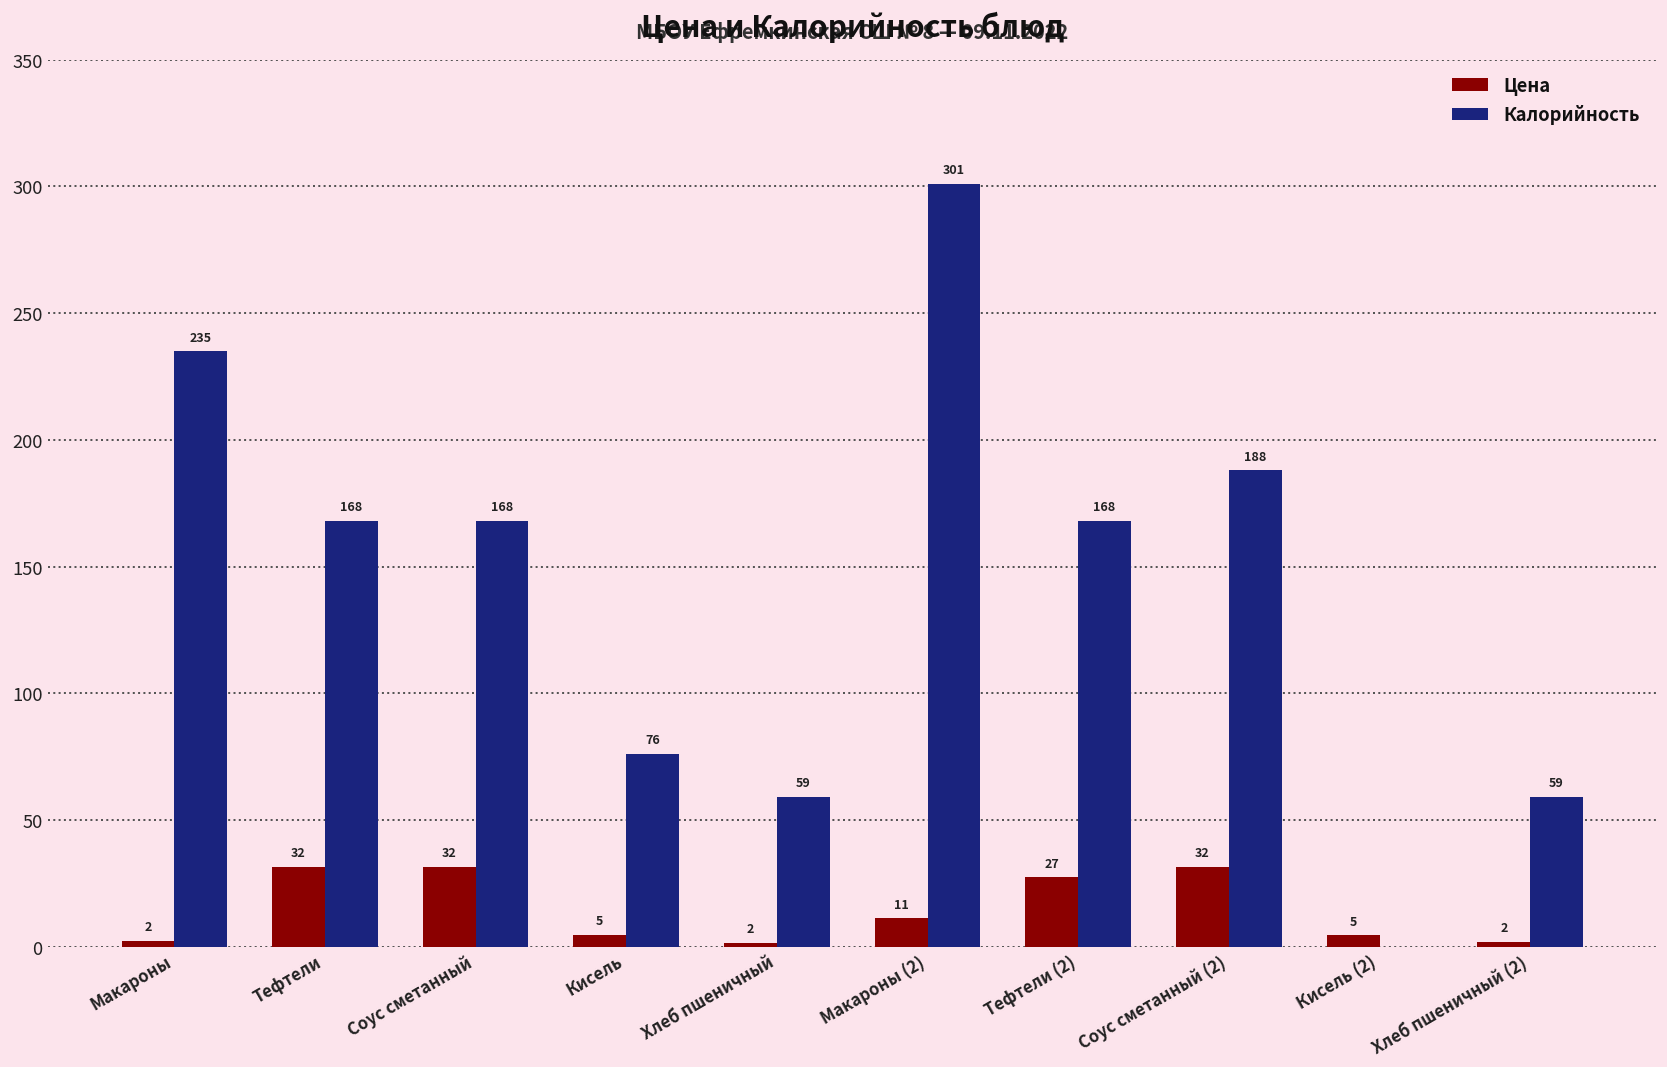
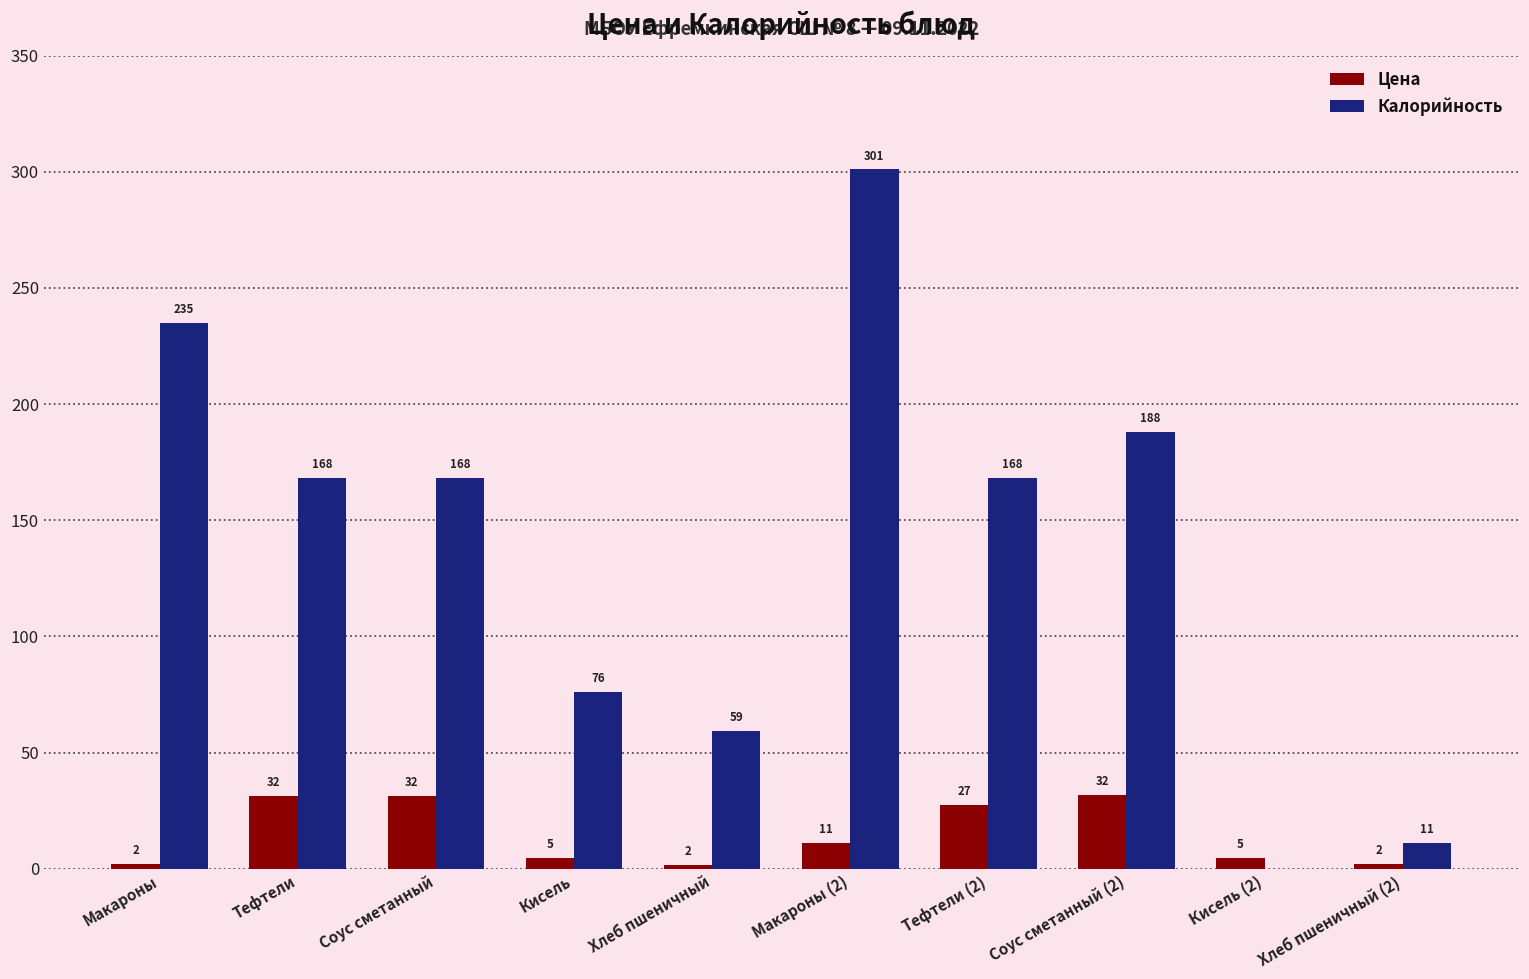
  {
    "Цена": {
      "Макароны": 2,
      "Тефтели": 32,
      "Соус сметанный": 32,
      "Кисель": 5,
      "Хлеб пшеничный": 2,
      "Макароны (2)": 11,
      "Тефтели (2)": 27,
      "Соус сметанный (2)": 32,
      "Кисель (2)": 5,
      "Хлеб пшеничный (2)": 2
    },
    "Калорийность": {
      "Макароны": 235,
      "Тефтели": 168,
      "Соус сметанный": 168,
      "Кисель": 76,
      "Хлеб пшеничный": 59,
      "Макароны (2)": 301,
      "Тефтели (2)": 168,
      "Соус сметанный (2)": 188,
-     "Хлеб пшеничный (2)": 59
+     "Хлеб пшеничный (2)": 11
    }
  }
